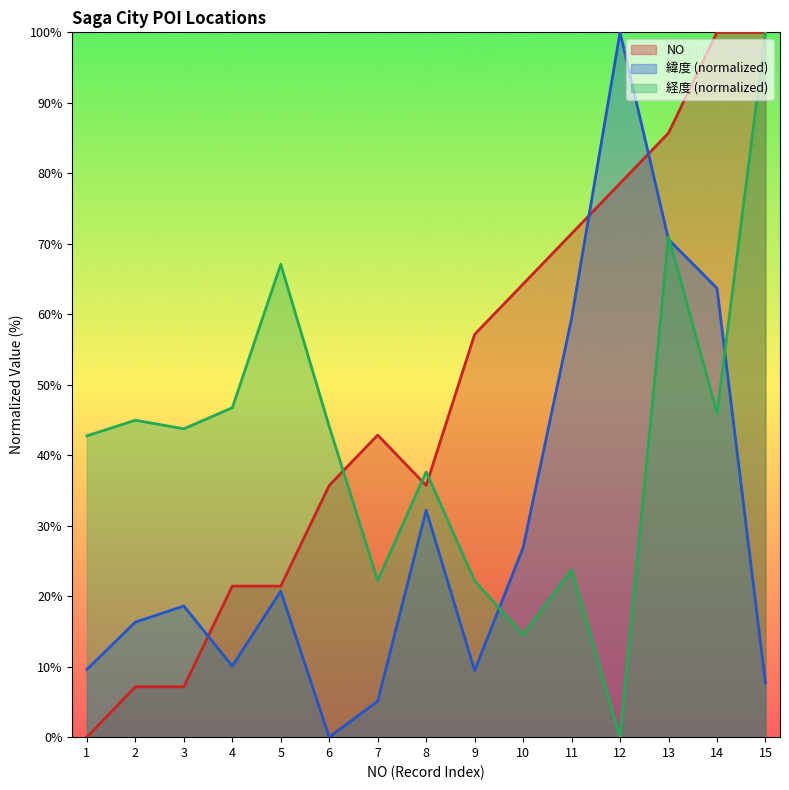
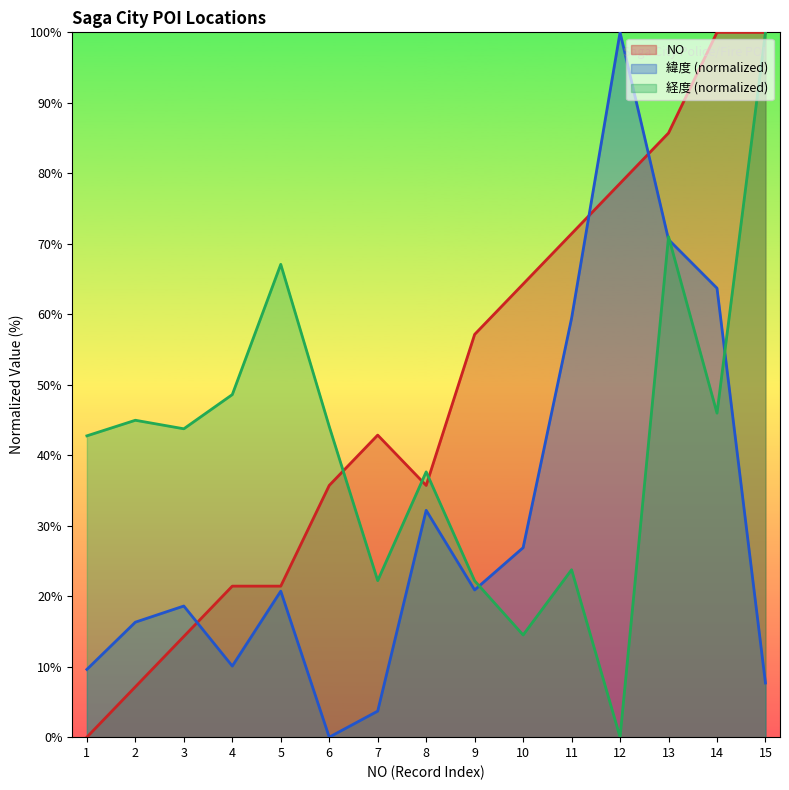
  {
    "NO": {
      "1": "0%",
      "2": "7%",
-     "3": "7%",
+     "3": "14%",
      "4": "21%",
      "5": "21%",
      "6": "36%",
      "7": "43%",
      "8": "36%",
      "9": "57%",
      "10": "64%",
      "11": "71%",
      "12": "79%",
      "13": "86%",
      "14": "100%"
    },
    "緯度 (normalized)": {
      "1": "10%",
      "2": "16%",
      "3": "19%",
      "4": "10%",
      "5": "21%",
      "6": "0%",
-     "7": "5%",
+     "7": "4%",
      "8": "32%",
-     "9": "9%",
+     "9": "21%",
      "10": "27%",
      "11": "59%",
      "12": "100%",
      "13": "71%",
      "14": "64%",
      "15": "8%"
    },
    "経度 (normalized)": {
      "1": "43%",
      "2": "45%",
      "3": "44%",
-     "4": "47%",
+     "4": "49%",
      "5": "67%",
      "6": "44%",
      "7": "22%",
      "8": "38%",
      "9": "22%",
      "10": "14%",
      "11": "24%",
      "12": "0%",
      "13": "71%",
      "14": "46%"
    }
  }
